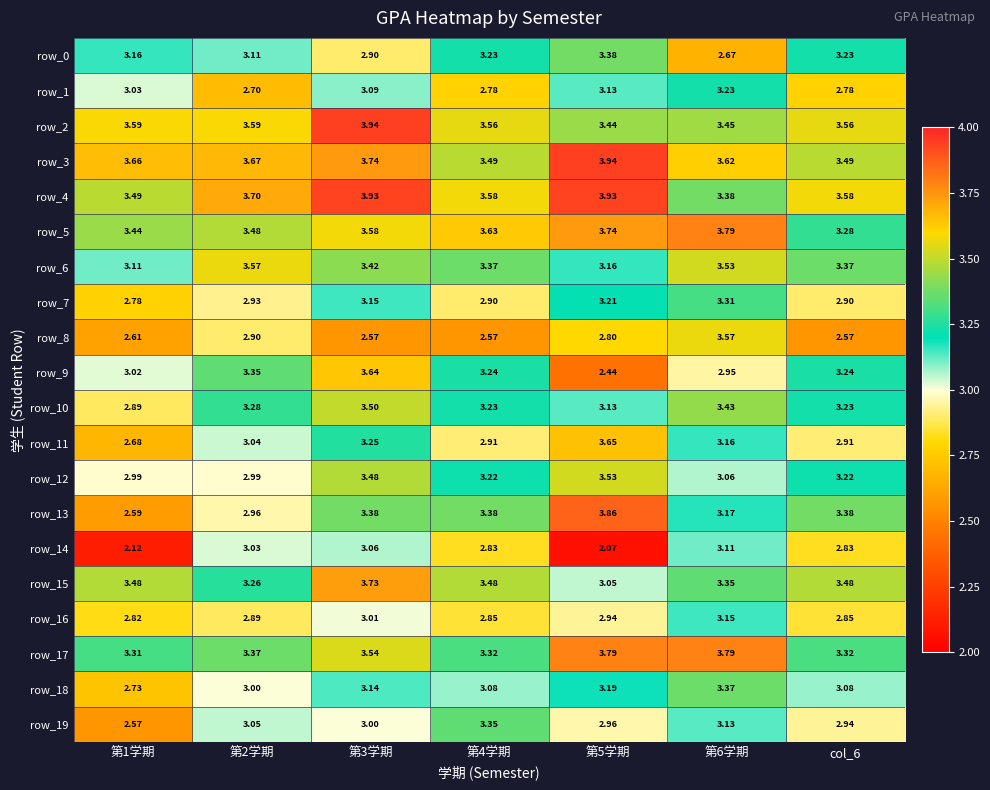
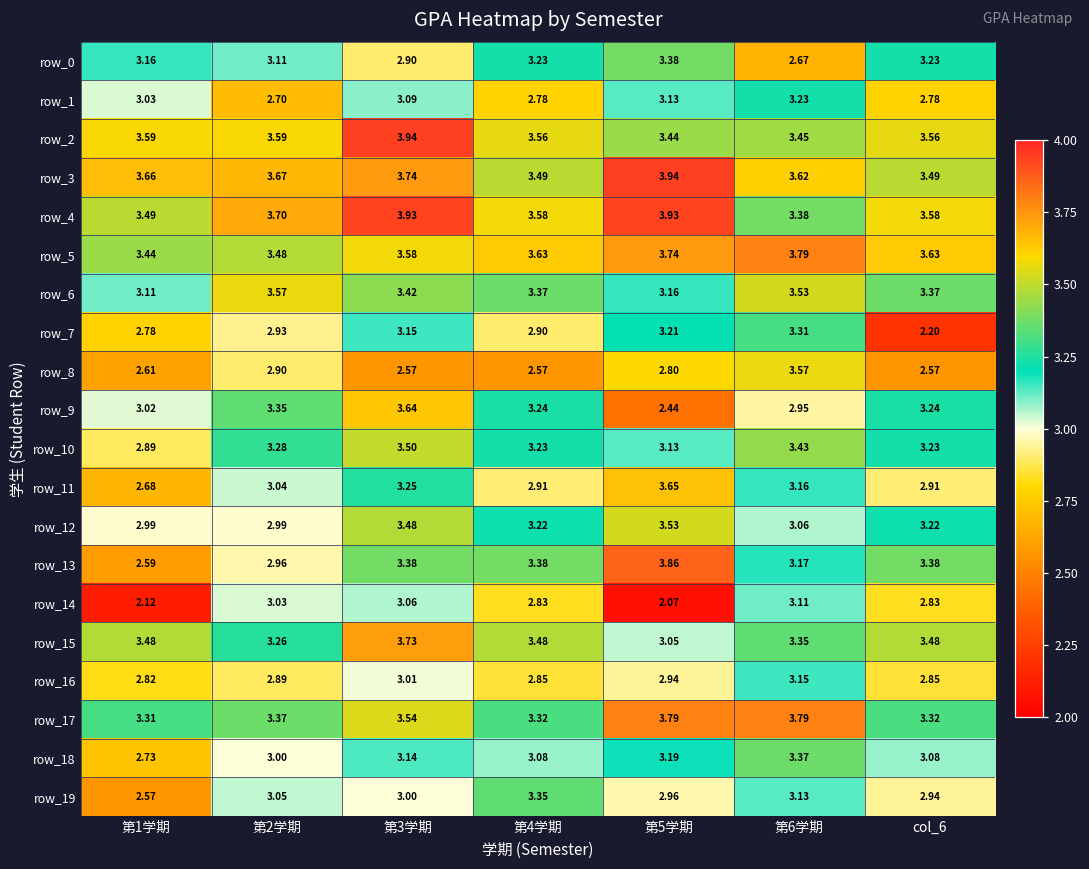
  {
    "row_0": {
      "第1学期": 3.16,
      "第2学期": 3.11,
      "第3学期": 2.90,
      "第4学期": 3.23,
      "第5学期": 3.38,
      "第6学期": 2.67,
      "col_6": 3.23
    },
    "row_1": {
      "第1学期": 3.03,
      "第2学期": 2.70,
      "第3学期": 3.09,
      "第4学期": 2.78,
      "第5学期": 3.13,
      "第6学期": 3.23,
      "col_6": 2.78
    },
    "row_2": {
      "第1学期": 3.59,
      "第2学期": 3.59,
      "第3学期": 3.94,
      "第4学期": 3.56,
      "第5学期": 3.44,
      "第6学期": 3.45,
      "col_6": 3.56
    },
    "row_3": {
      "第1学期": 3.66,
      "第2学期": 3.67,
      "第3学期": 3.74,
      "第4学期": 3.49,
      "第5学期": 3.94,
      "第6学期": 3.62,
      "col_6": 3.49
    },
    "row_4": {
      "第1学期": 3.49,
      "第2学期": 3.70,
      "第3学期": 3.93,
      "第4学期": 3.58,
      "第5学期": 3.93,
      "第6学期": 3.38,
      "col_6": 3.58
    },
    "row_5": {
      "第1学期": 3.44,
      "第2学期": 3.48,
      "第3学期": 3.58,
      "第4学期": 3.63,
      "第5学期": 3.74,
      "第6学期": 3.79,
-     "col_6": 3.28
+     "col_6": 3.63
    },
    "row_6": {
      "第1学期": 3.11,
      "第2学期": 3.57,
      "第3学期": 3.42,
      "第4学期": 3.37,
      "第5学期": 3.16,
      "第6学期": 3.53,
      "col_6": 3.37
    },
    "row_7": {
      "第1学期": 2.78,
      "第2学期": 2.93,
      "第3学期": 3.15,
      "第4学期": 2.90,
      "第5学期": 3.21,
      "第6学期": 3.31,
-     "col_6": 2.90
+     "col_6": 2.20
    },
    "row_8": {
      "第1学期": 2.61,
      "第2学期": 2.90,
      "第3学期": 2.57,
      "第4学期": 2.57,
      "第5学期": 2.80,
      "第6学期": 3.57,
      "col_6": 2.57
    },
    "row_9": {
      "第1学期": 3.02,
      "第2学期": 3.35,
      "第3学期": 3.64,
      "第4学期": 3.24,
      "第5学期": 2.44,
      "第6学期": 2.95,
      "col_6": 3.24
    },
    "row_10": {
      "第1学期": 2.89,
      "第2学期": 3.28,
      "第3学期": 3.50,
      "第4学期": 3.23,
      "第5学期": 3.13,
      "第6学期": 3.43,
      "col_6": 3.23
    },
    "row_11": {
      "第1学期": 2.68,
      "第2学期": 3.04,
      "第3学期": 3.25,
      "第4学期": 2.91,
      "第5学期": 3.65,
      "第6学期": 3.16,
      "col_6": 2.91
    },
    "row_12": {
      "第1学期": 2.99,
      "第2学期": 2.99,
      "第3学期": 3.48,
      "第4学期": 3.22,
      "第5学期": 3.53,
      "第6学期": 3.06,
      "col_6": 3.22
    },
    "row_13": {
      "第1学期": 2.59,
      "第2学期": 2.96,
      "第3学期": 3.38,
      "第4学期": 3.38,
      "第5学期": 3.86,
      "第6学期": 3.17,
      "col_6": 3.38
    },
    "row_14": {
      "第1学期": 2.12,
      "第2学期": 3.03,
      "第3学期": 3.06,
      "第4学期": 2.83,
      "第5学期": 2.07,
      "第6学期": 3.11,
      "col_6": 2.83
    },
    "row_15": {
      "第1学期": 3.48,
      "第2学期": 3.26,
      "第3学期": 3.73,
      "第4学期": 3.48,
      "第5学期": 3.05,
      "第6学期": 3.35,
      "col_6": 3.48
    },
    "row_16": {
      "第1学期": 2.82,
      "第2学期": 2.89,
      "第3学期": 3.01,
      "第4学期": 2.85,
      "第5学期": 2.94,
      "第6学期": 3.15,
      "col_6": 2.85
    },
    "row_17": {
      "第1学期": 3.31,
      "第2学期": 3.37,
      "第3学期": 3.54,
      "第4学期": 3.32,
      "第5学期": 3.79,
      "第6学期": 3.79,
      "col_6": 3.32
    },
    "row_18": {
      "第1学期": 2.73,
      "第2学期": 3.00,
      "第3学期": 3.14,
      "第4学期": 3.08,
      "第5学期": 3.19,
      "第6学期": 3.37,
      "col_6": 3.08
    },
    "row_19": {
      "第1学期": 2.57,
      "第2学期": 3.05,
      "第3学期": 3.00,
      "第4学期": 3.35,
      "第5学期": 2.96,
      "第6学期": 3.13,
      "col_6": 2.94
    }
  }
